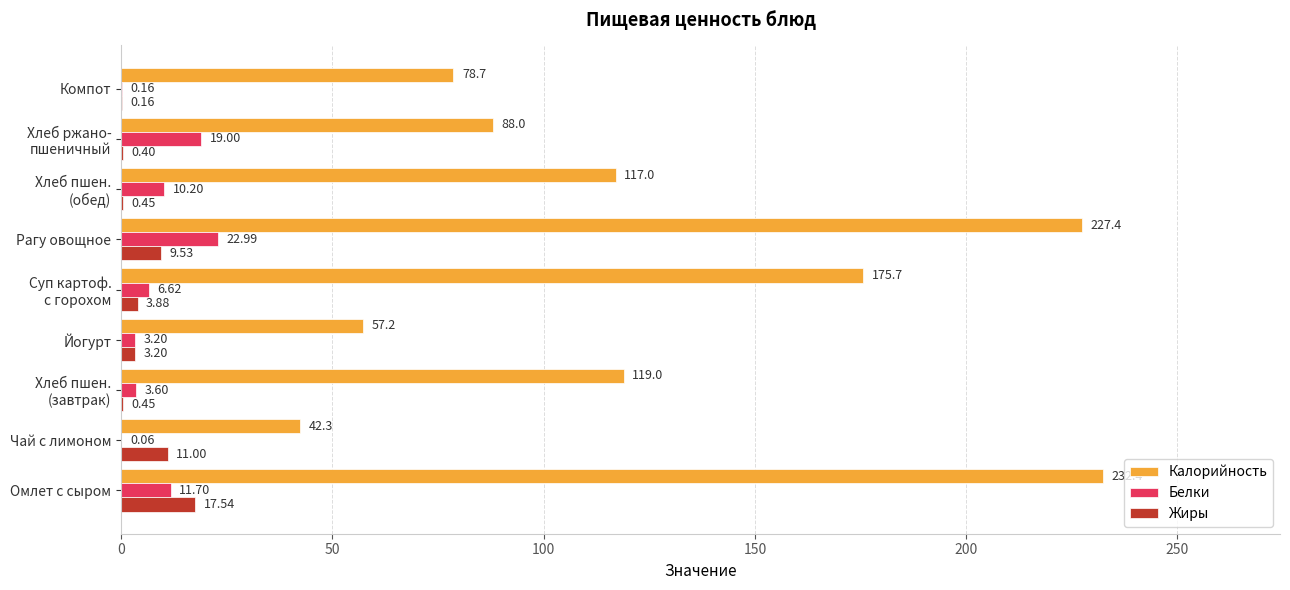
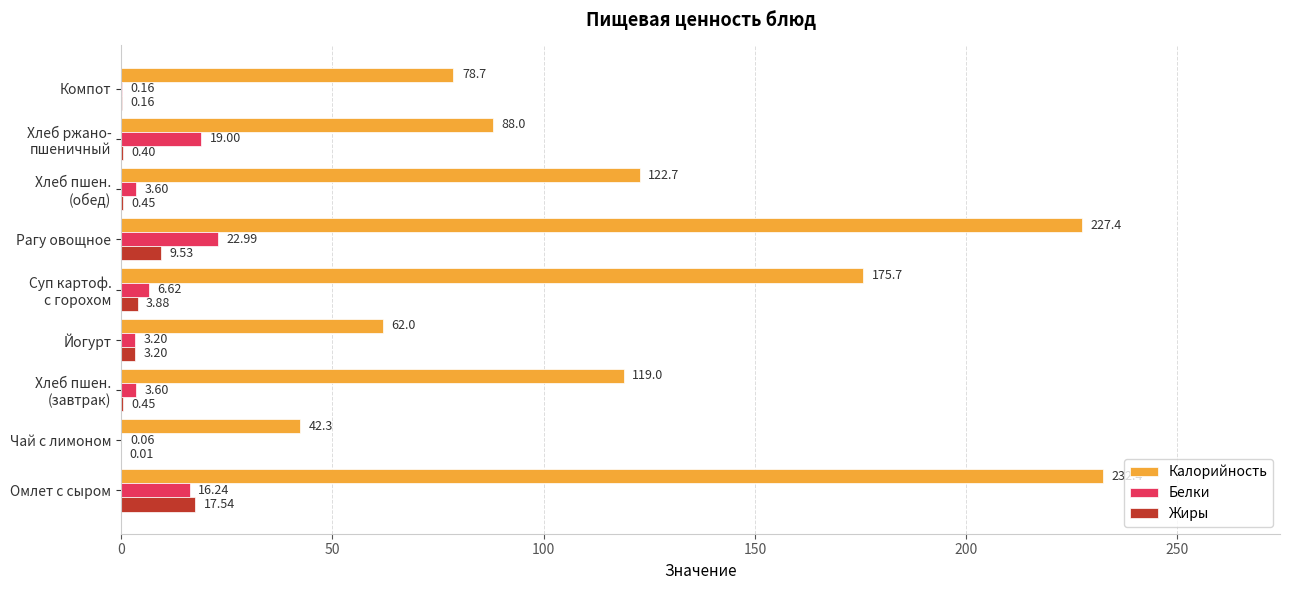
  {
    "Калорийность": {
      "Компот": 78.7,
      "Хлеб ржано- пшеничный": 88.0,
-     "Хлеб пшен. (обед)": 117.0,
+     "Хлеб пшен. (обед)": 122.7,
      "Рагу овощное": 227.4,
      "Суп картоф. с горохом": 175.7,
-     "Йогурт": 57.2,
+     "Йогурт": 62.0,
      "Хлеб пшен. (завтрак)": 119.0,
      "Чай с лимоном": 42.3
    },
    "Белки": {
      "Компот": 0.16,
      "Хлеб ржано- пшеничный": 19.00,
-     "Хлеб пшен. (обед)": 10.20,
+     "Хлеб пшен. (обед)": 3.60,
      "Рагу овощное": 22.99,
      "Суп картоф. с горохом": 6.62,
      "Йогурт": 3.20,
      "Хлеб пшен. (завтрак)": 3.60,
      "Чай с лимоном": 0.06,
-     "Омлет с сыром": 11.70
+     "Омлет с сыром": 16.24
    },
    "Жиры": {
      "Компот": 0.16,
      "Хлеб ржано- пшеничный": 0.40,
      "Хлеб пшен. (обед)": 0.45,
      "Рагу овощное": 9.53,
      "Суп картоф. с горохом": 3.88,
      "Йогурт": 3.20,
      "Хлеб пшен. (завтрак)": 0.45,
-     "Чай с лимоном": 11.00,
+     "Чай с лимоном": 0.01,
      "Омлет с сыром": 17.54
    }
  }
